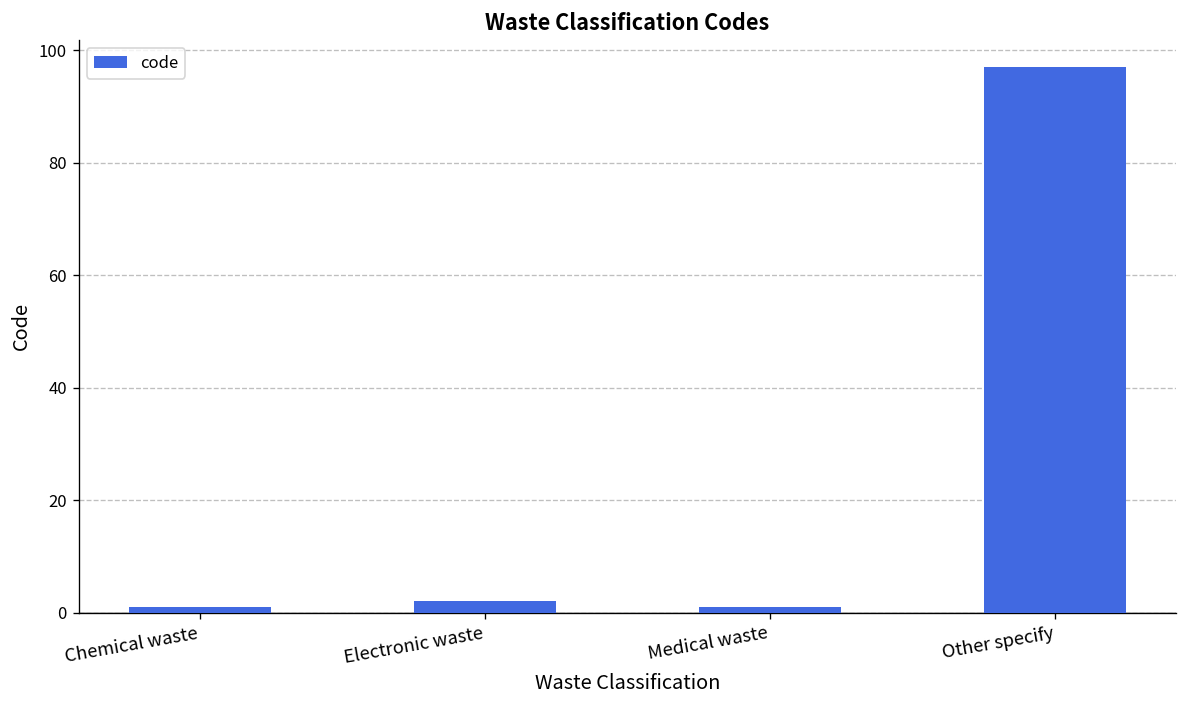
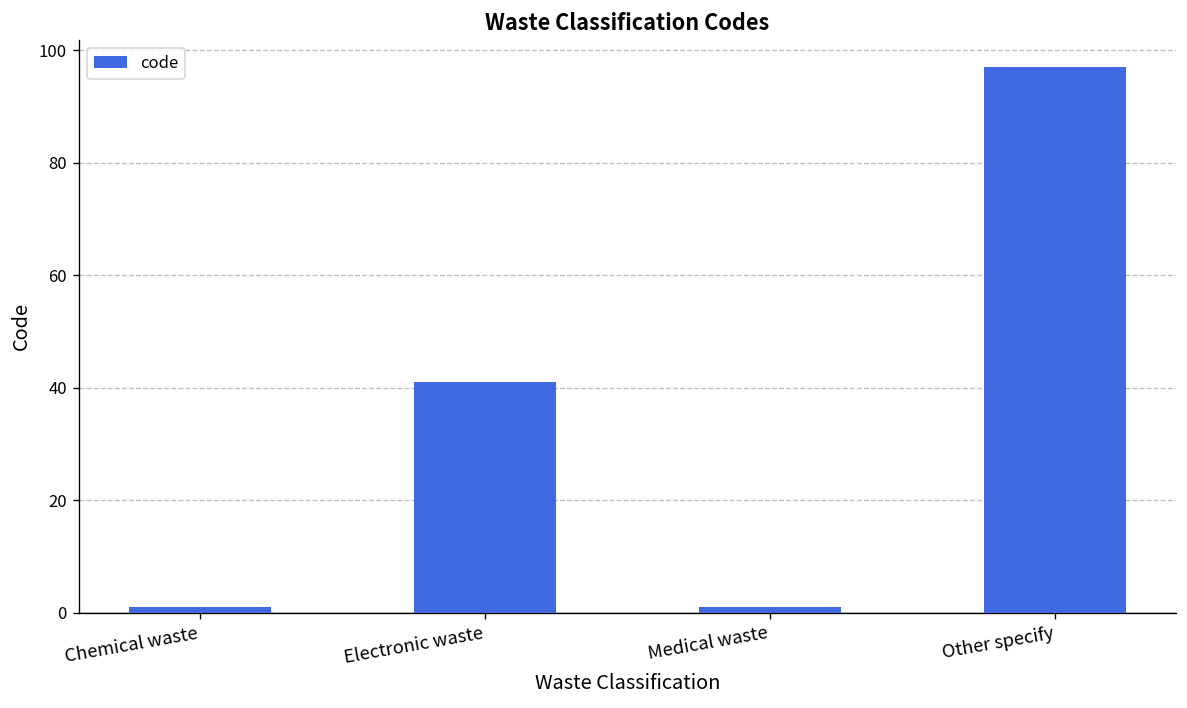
  {
    "Chemical waste": 1,
-   "Electronic waste": 2,
+   "Electronic waste": 41,
    "Medical waste": 1,
    "Other specify": 97
  }
